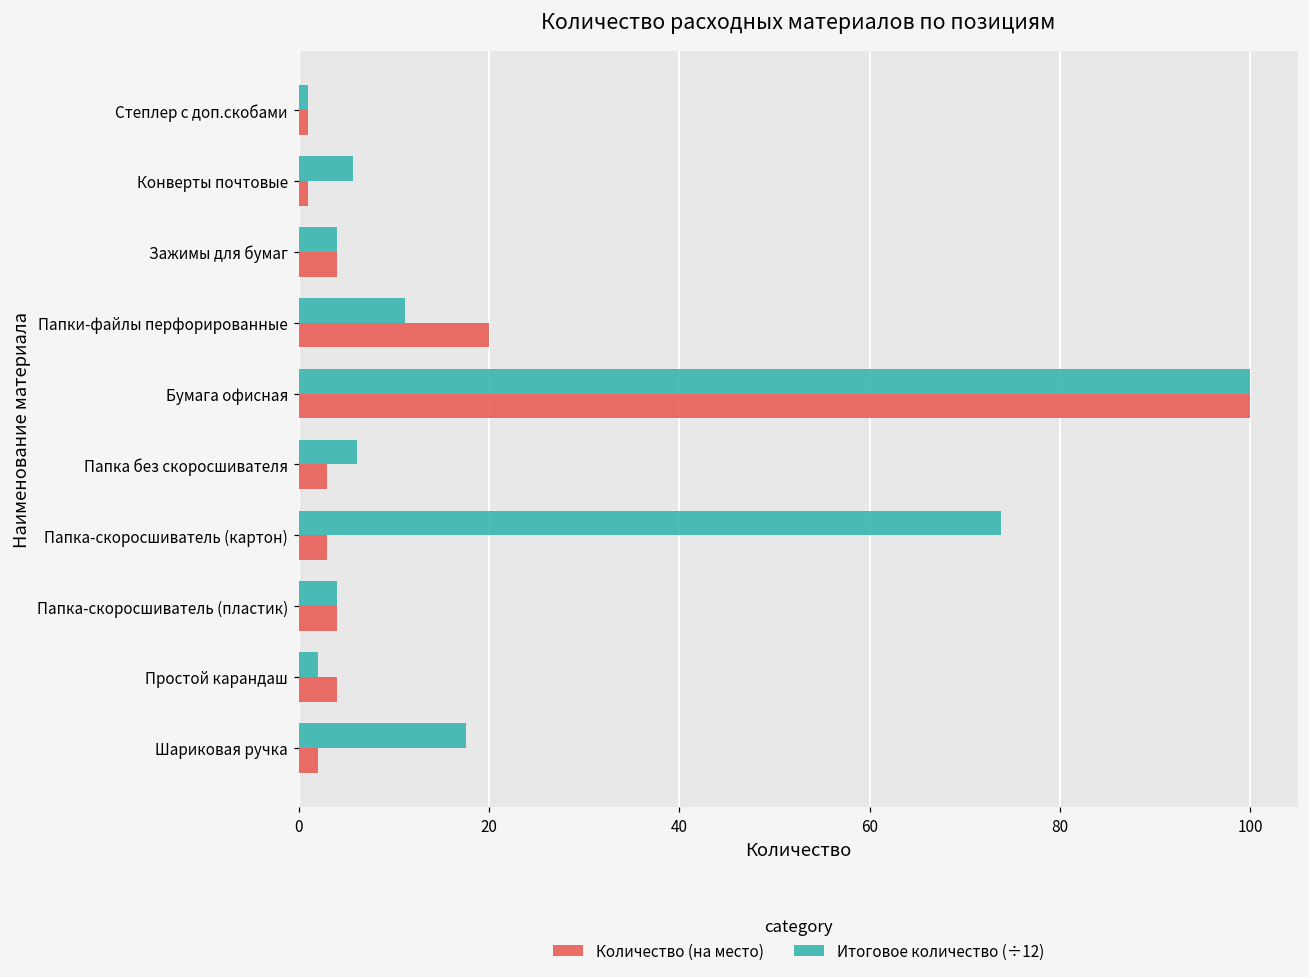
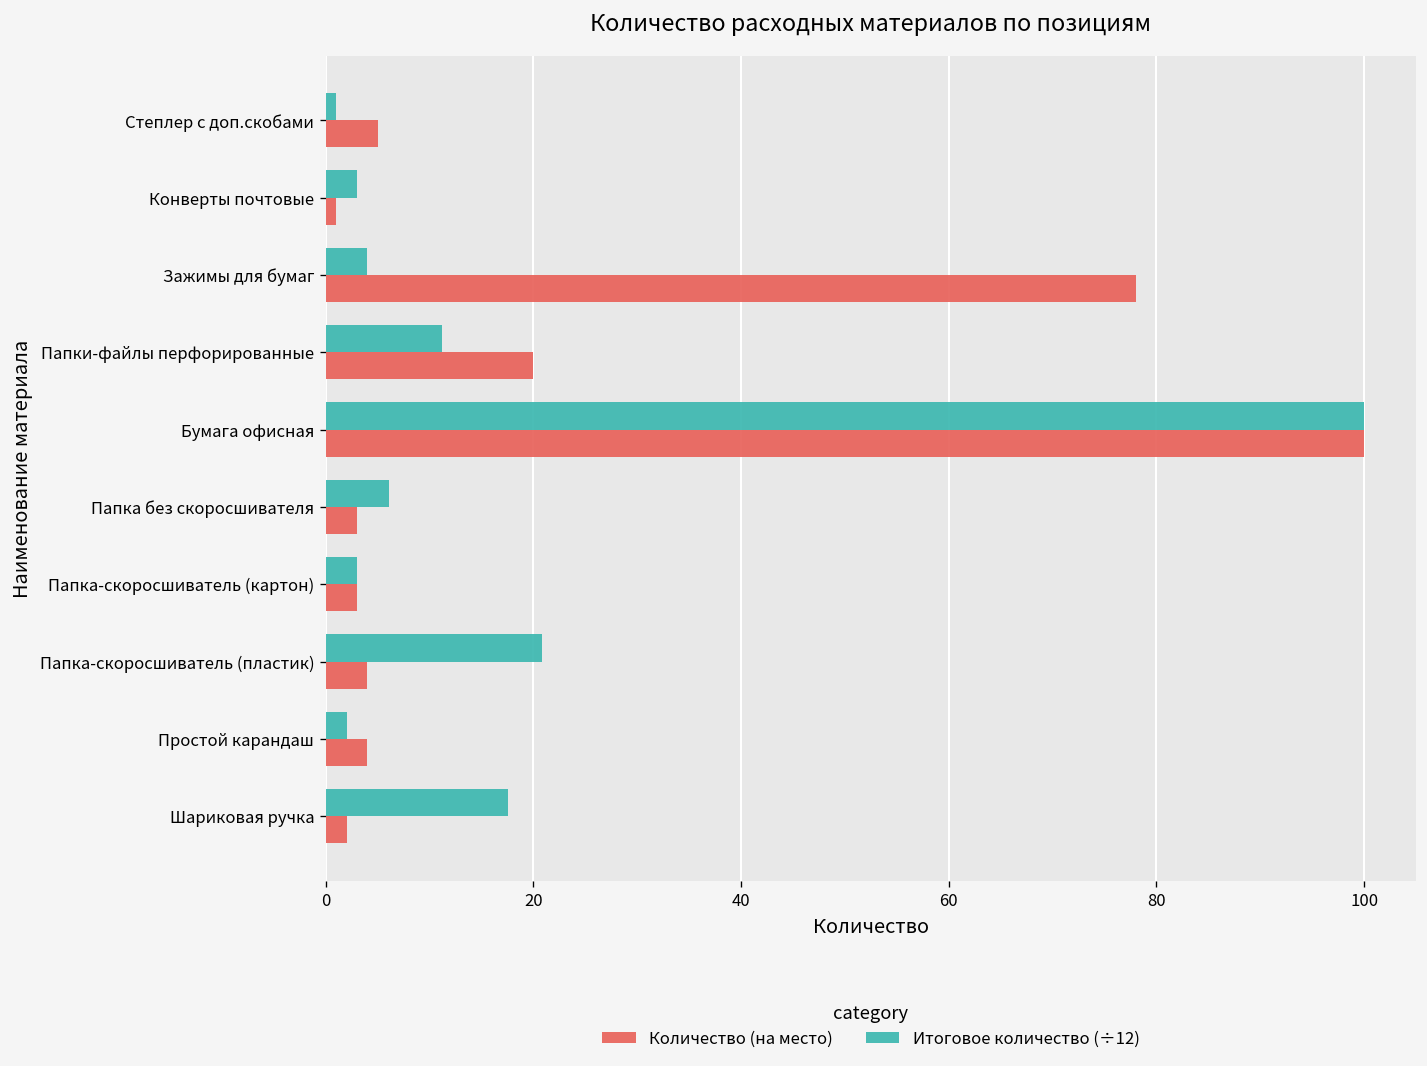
  {
    "Количество (на место)": {
-     "Степлер с доп.скобами": 1,
+     "Степлер с доп.скобами": 5,
      "Конверты почтовые": 1,
-     "Зажимы для бумаг": 4,
+     "Зажимы для бумаг": 78,
      "Папки-файлы перфорированные": 20,
      "Бумага офисная": 100,
      "Папка без скоросшивателя": 3,
      "Папка-скоросшиватель (картон)": 3,
      "Папка-скоросшиватель (пластик)": 4,
      "Простой карандаш": 4,
      "Шариковая ручка": 2
    },
    "Итоговое количество (÷12)": {
      "Степлер с доп.скобами": 1,
-     "Конверты почтовые": 6,
+     "Конверты почтовые": 3,
      "Зажимы для бумаг": 4,
      "Папки-файлы перфорированные": 11,
      "Бумага офисная": 100,
      "Папка без скоросшивателя": 6,
-     "Папка-скоросшиватель (картон)": 74,
-     "Папка-скоросшиватель (пластик)": 4,
+     "Папка-скоросшиватель (картон)": 3,
+     "Папка-скоросшиватель (пластик)": 21,
      "Простой карандаш": 2,
      "Шариковая ручка": 18
    }
  }
